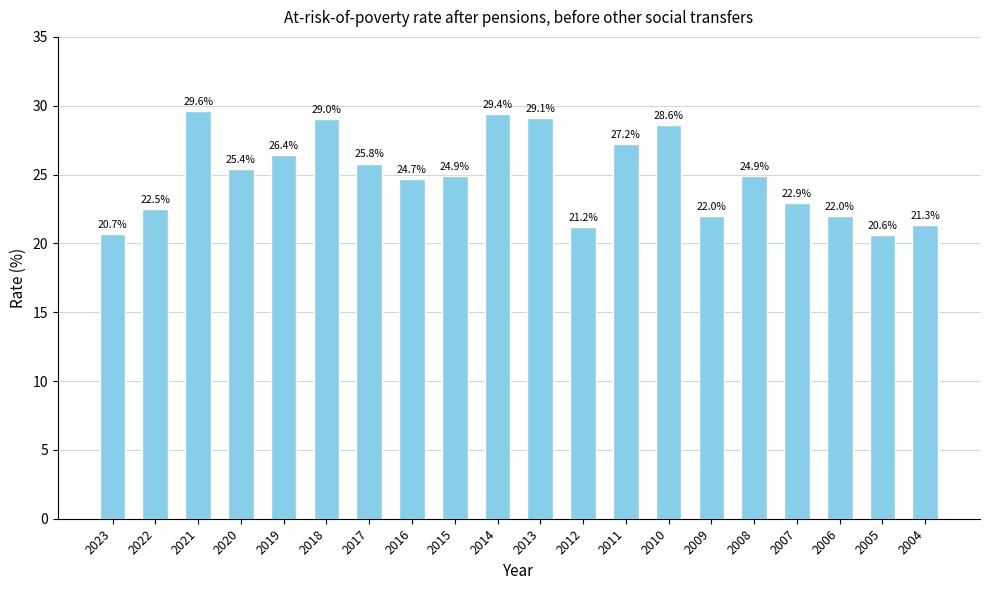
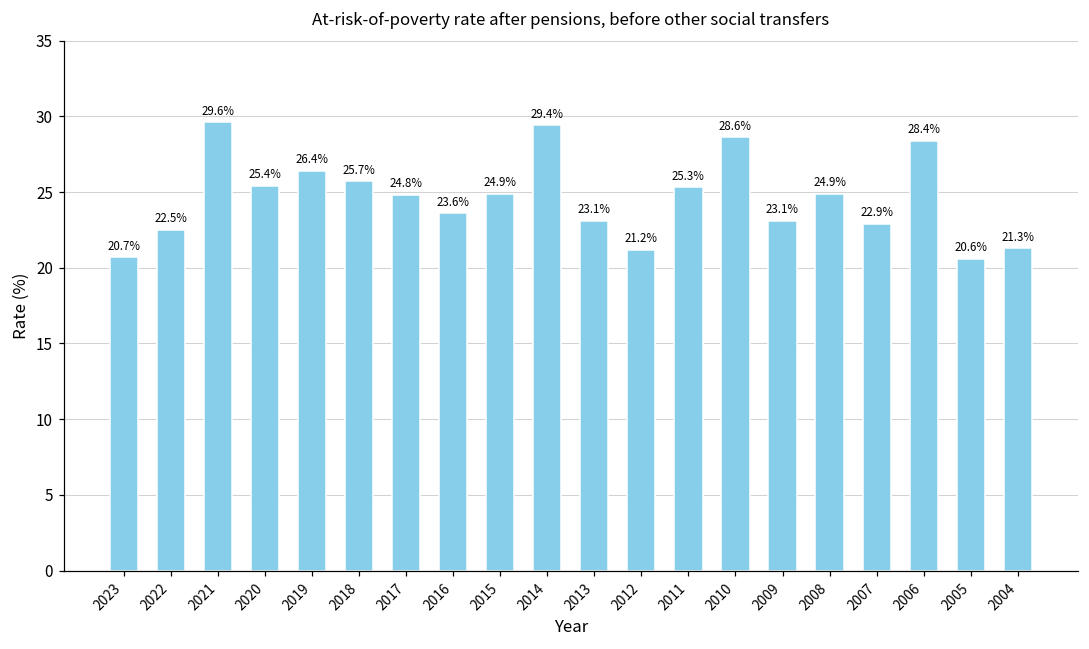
  {
    "2023": "20.7%",
    "2022": "22.5%",
    "2021": "29.6%",
    "2020": "25.4%",
    "2019": "26.4%",
-   "2018": "29.0%",
-   "2017": "25.8%",
-   "2016": "24.7%",
+   "2018": "25.7%",
+   "2017": "24.8%",
+   "2016": "23.6%",
    "2015": "24.9%",
    "2014": "29.4%",
-   "2013": "29.1%",
+   "2013": "23.1%",
    "2012": "21.2%",
-   "2011": "27.2%",
+   "2011": "25.3%",
    "2010": "28.6%",
-   "2009": "22.0%",
+   "2009": "23.1%",
    "2008": "24.9%",
    "2007": "22.9%",
-   "2006": "22.0%",
+   "2006": "28.4%",
    "2005": "20.6%",
    "2004": "21.3%"
  }
